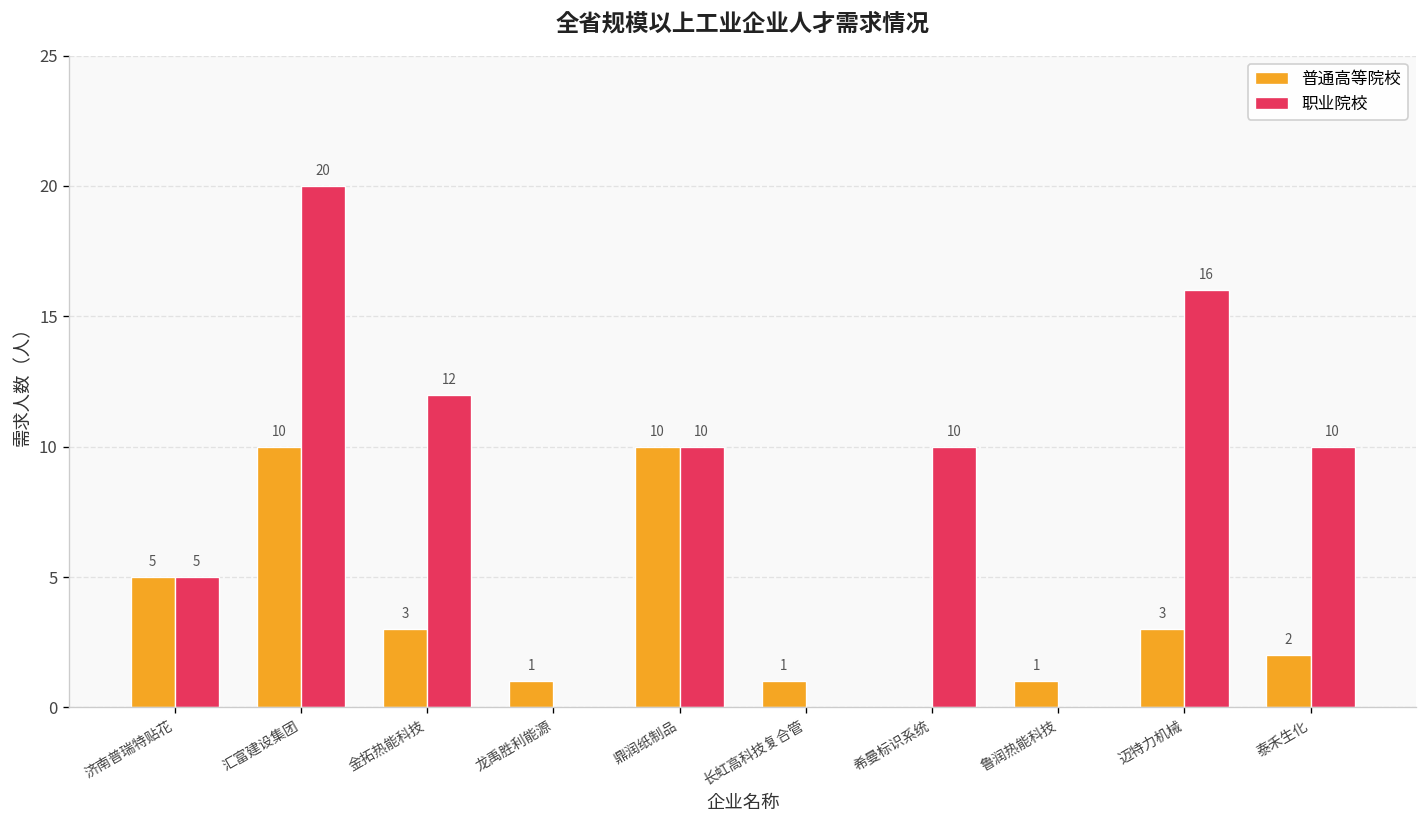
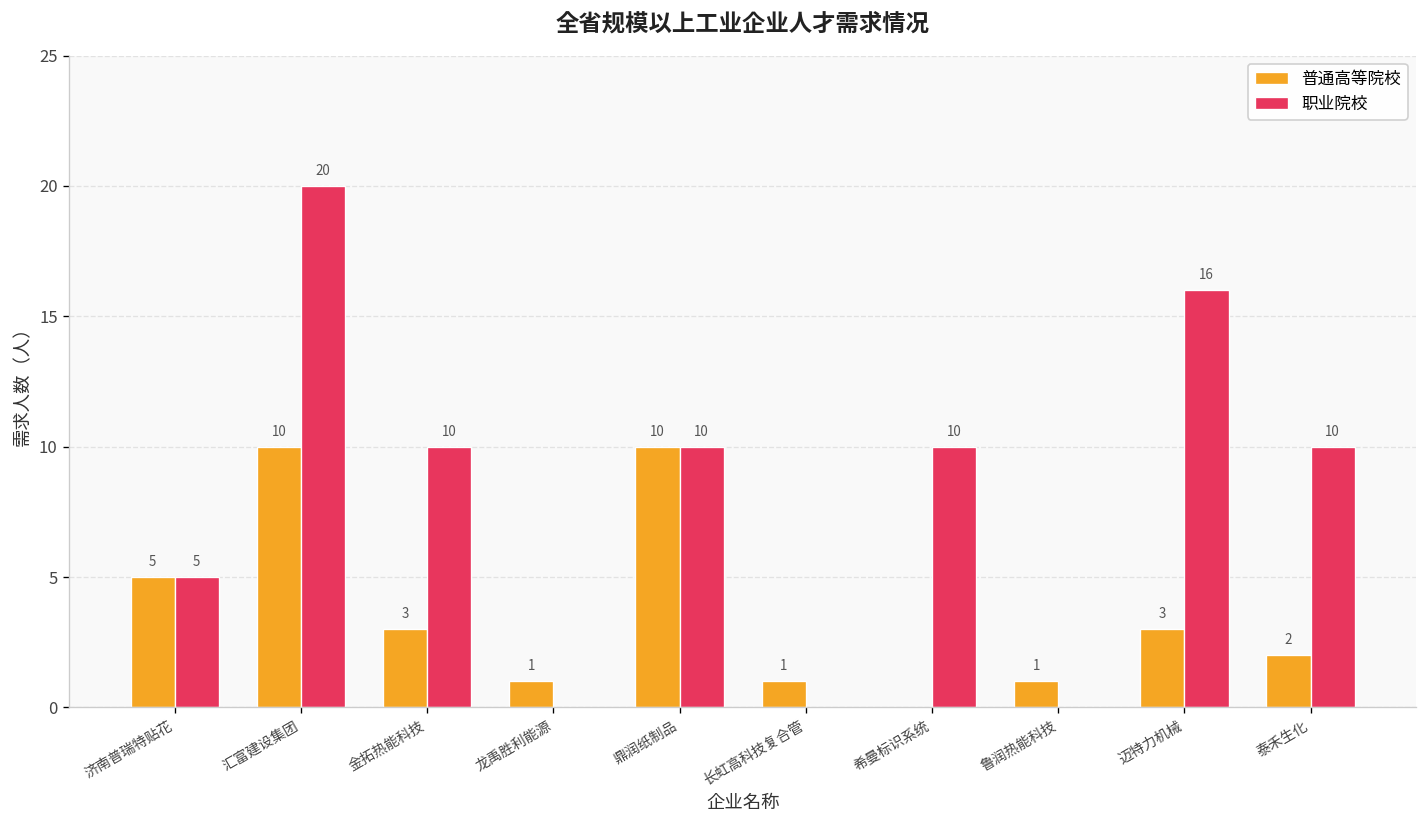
  {
    "普通高等院校": {
      "济南普瑞特贴花": 5,
      "汇富建设集团": 10,
      "金拓热能科技": 3,
      "龙禹胜利能源": 1,
      "鼎润纸制品": 10,
      "长虹高科技复合管": 1,
      "鲁润热能科技": 1,
      "迈特力机械": 3,
      "泰禾生化": 2
    },
    "职业院校": {
      "济南普瑞特贴花": 5,
      "汇富建设集团": 20,
-     "金拓热能科技": 12,
+     "金拓热能科技": 10,
      "鼎润纸制品": 10,
      "希曼标识系统": 10,
      "迈特力机械": 16,
      "泰禾生化": 10
    }
  }
